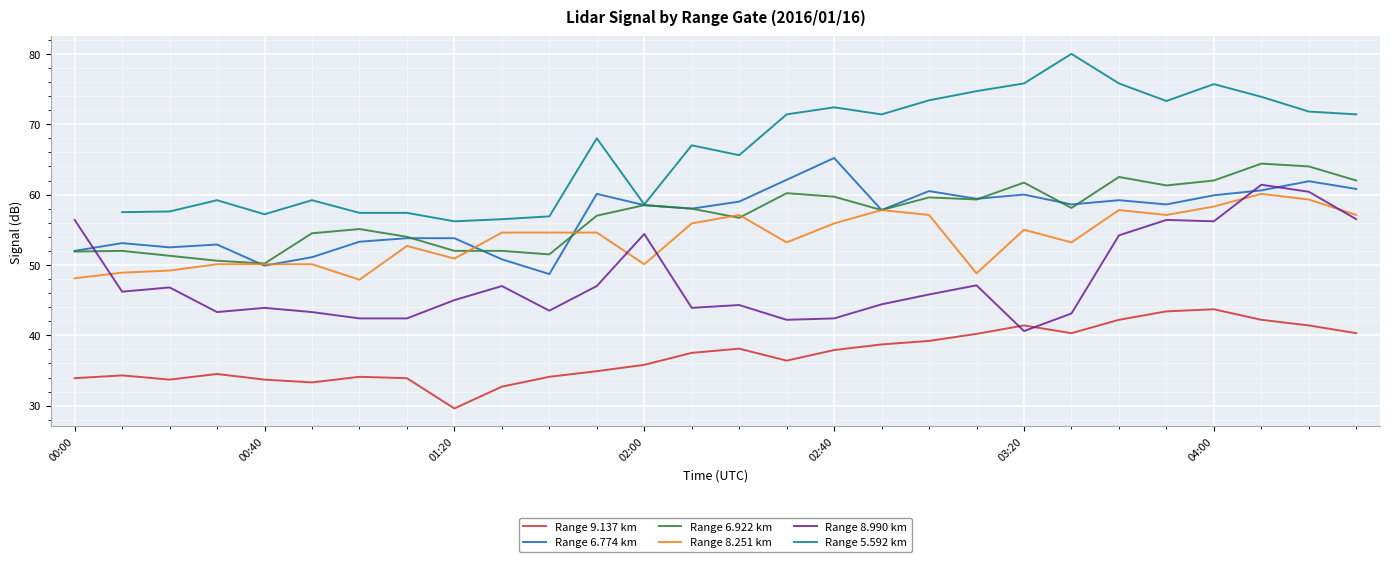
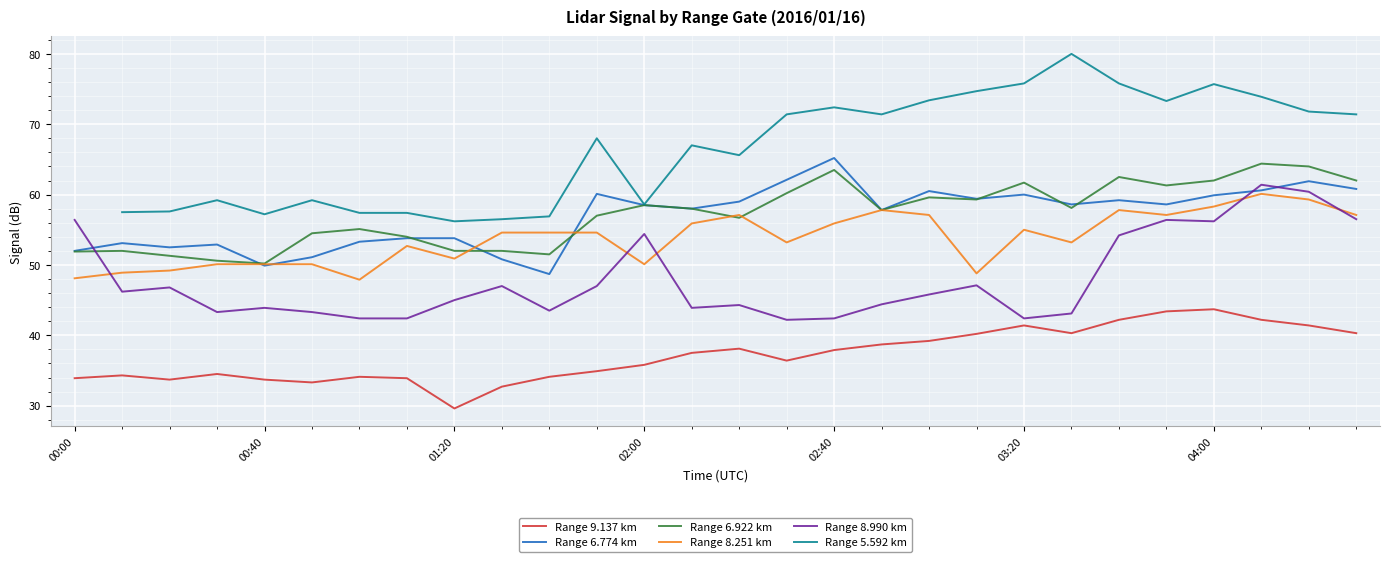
  {
    "Range 9.137 km": {
      "00:00": 34,
      "00:40": 34,
      "01:20": 30,
      "02:00": 36,
      "02:40": 38,
      "03:20": 41,
      "04:00": 44
    },
    "Range 6.774 km": {
      "01:20": 54,
      "02:40": 65,
      "03:20": 60,
      "04:00": 60
    },
    "Range 6.922 km": {
      "01:20": 52,
-     "02:40": 60,
+     "02:40": 64,
      "03:20": 62,
      "04:00": 62
    },
    "Range 8.251 km": {
      "00:00": 48,
      "01:20": 51,
      "02:00": 50,
      "02:40": 56,
      "03:20": 55,
      "04:00": 58
    },
    "Range 8.990 km": {
      "00:00": 56,
      "00:40": 44,
      "01:20": 45,
      "02:00": 54,
      "02:40": 42,
-     "03:20": 41,
+     "03:20": 42,
      "04:00": 56
    },
    "Range 5.592 km": {
      "00:40": 57,
      "01:20": 56,
      "02:40": 72,
      "03:20": 76,
      "04:00": 76
    }
  }
